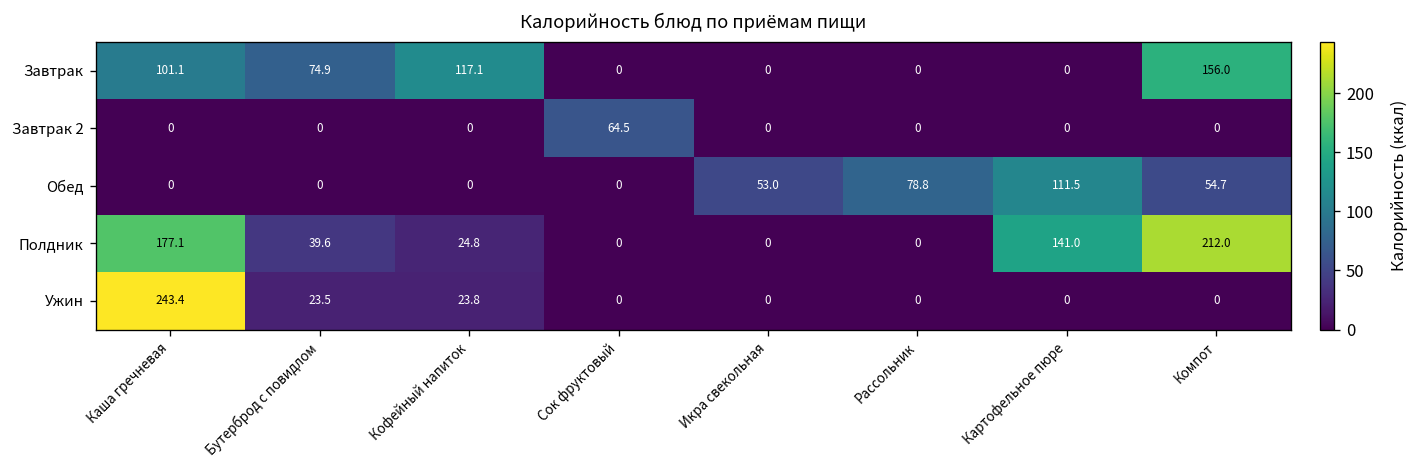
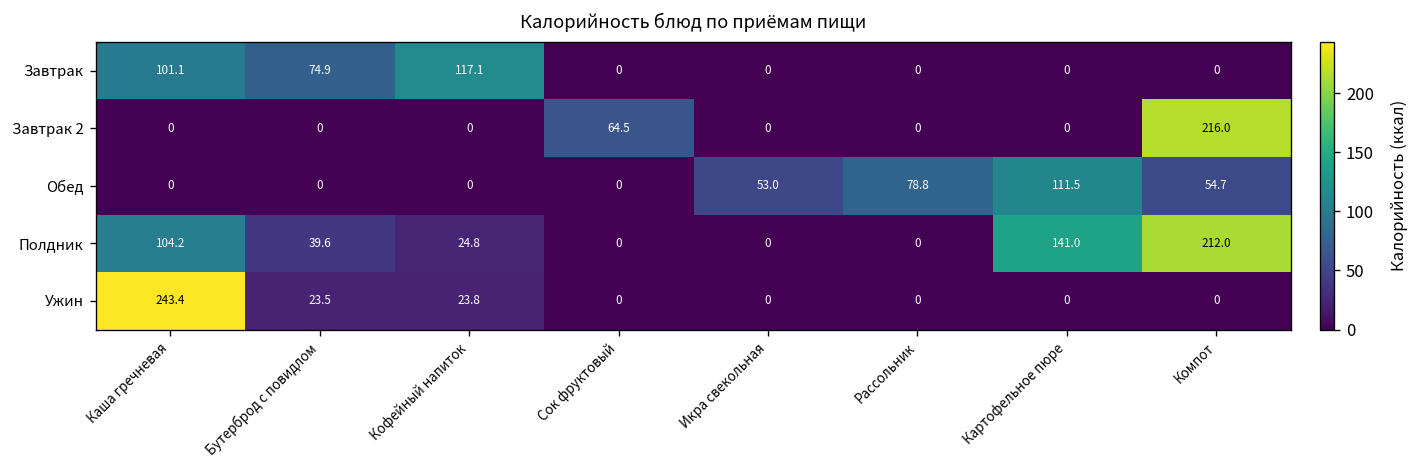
  {
    "Завтрак": {
      "Каша гречневая": 101.1,
      "Бутерброд с повидлом": 74.9,
      "Кофейный напиток": 117.1,
      "Сок фруктовый": 0,
      "Икра свекольная": 0,
      "Рассольник": 0,
      "Картофельное пюре": 0,
-     "Компот": 156.0
+     "Компот": 0
    },
    "Завтрак 2": {
      "Каша гречневая": 0,
      "Бутерброд с повидлом": 0,
      "Кофейный напиток": 0,
      "Сок фруктовый": 64.5,
      "Икра свекольная": 0,
      "Рассольник": 0,
      "Картофельное пюре": 0,
-     "Компот": 0
+     "Компот": 216.0
    },
    "Обед": {
      "Каша гречневая": 0,
      "Бутерброд с повидлом": 0,
      "Кофейный напиток": 0,
      "Сок фруктовый": 0,
      "Икра свекольная": 53.0,
      "Рассольник": 78.8,
      "Картофельное пюре": 111.5,
      "Компот": 54.7
    },
    "Полдник": {
-     "Каша гречневая": 177.1,
+     "Каша гречневая": 104.2,
      "Бутерброд с повидлом": 39.6,
      "Кофейный напиток": 24.8,
      "Сок фруктовый": 0,
      "Икра свекольная": 0,
      "Рассольник": 0,
      "Картофельное пюре": 141.0,
      "Компот": 212.0
    },
    "Ужин": {
      "Каша гречневая": 243.4,
      "Бутерброд с повидлом": 23.5,
      "Кофейный напиток": 23.8,
      "Сок фруктовый": 0,
      "Икра свекольная": 0,
      "Рассольник": 0,
      "Картофельное пюре": 0,
      "Компот": 0
    }
  }
